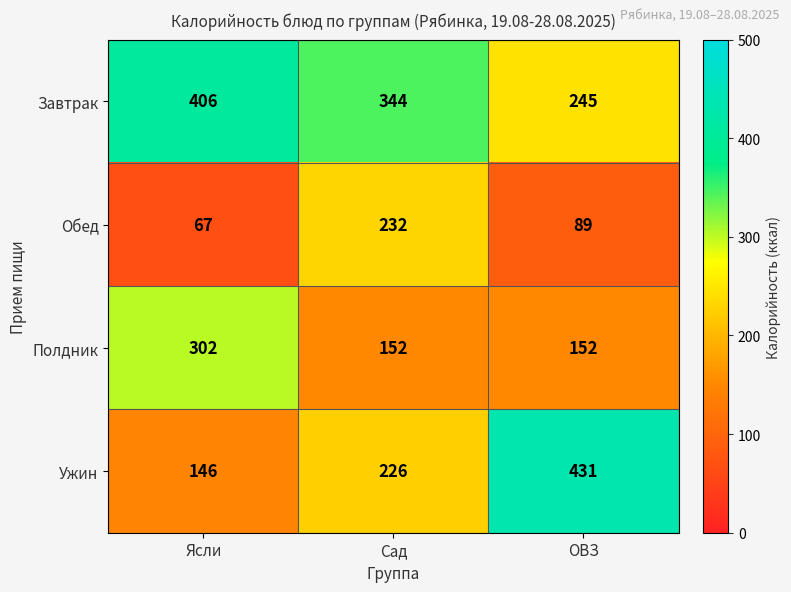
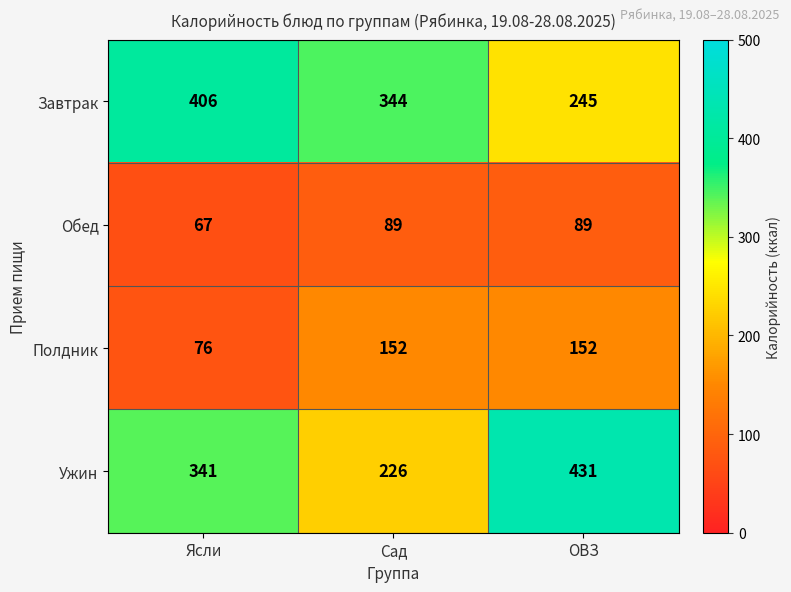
  {
    "Завтрак": {
      "Ясли": 406,
      "Сад": 344,
      "ОВЗ": 245
    },
    "Обед": {
      "Ясли": 67,
-     "Сад": 232,
+     "Сад": 89,
      "ОВЗ": 89
    },
    "Полдник": {
-     "Ясли": 302,
+     "Ясли": 76,
      "Сад": 152,
      "ОВЗ": 152
    },
    "Ужин": {
-     "Ясли": 146,
+     "Ясли": 341,
      "Сад": 226,
      "ОВЗ": 431
    }
  }
